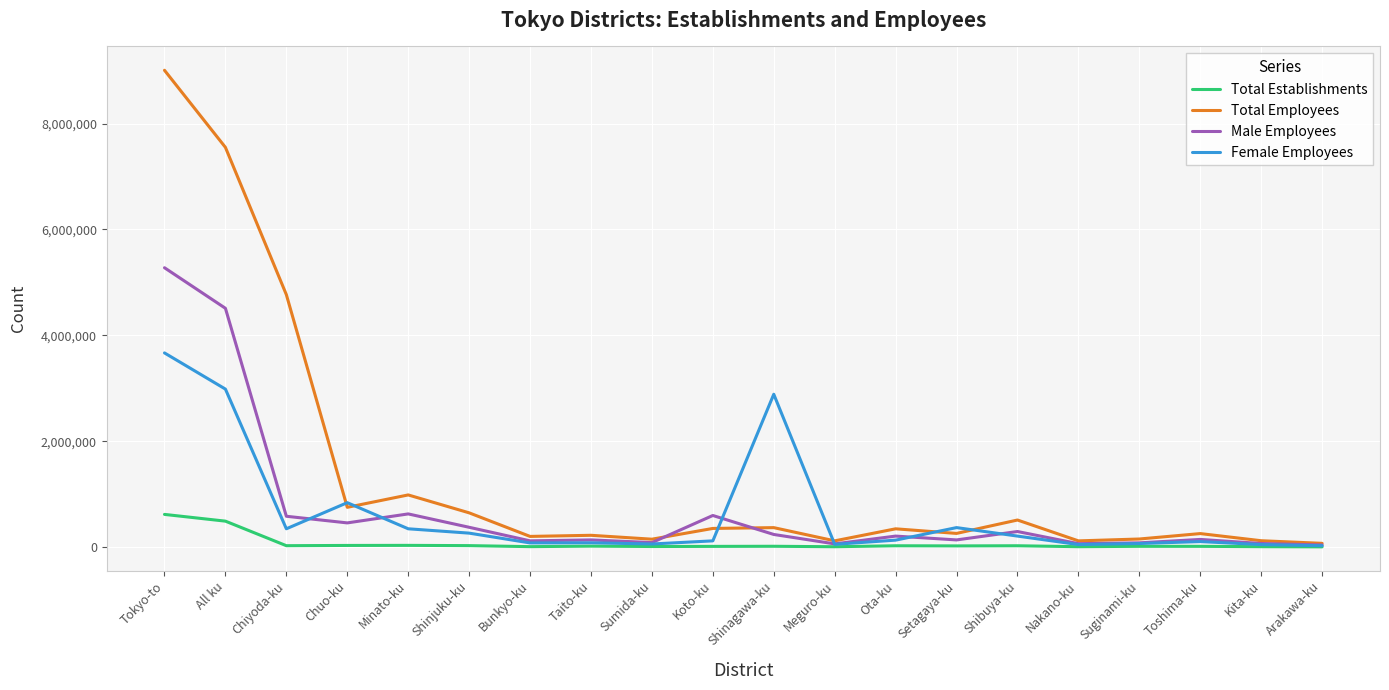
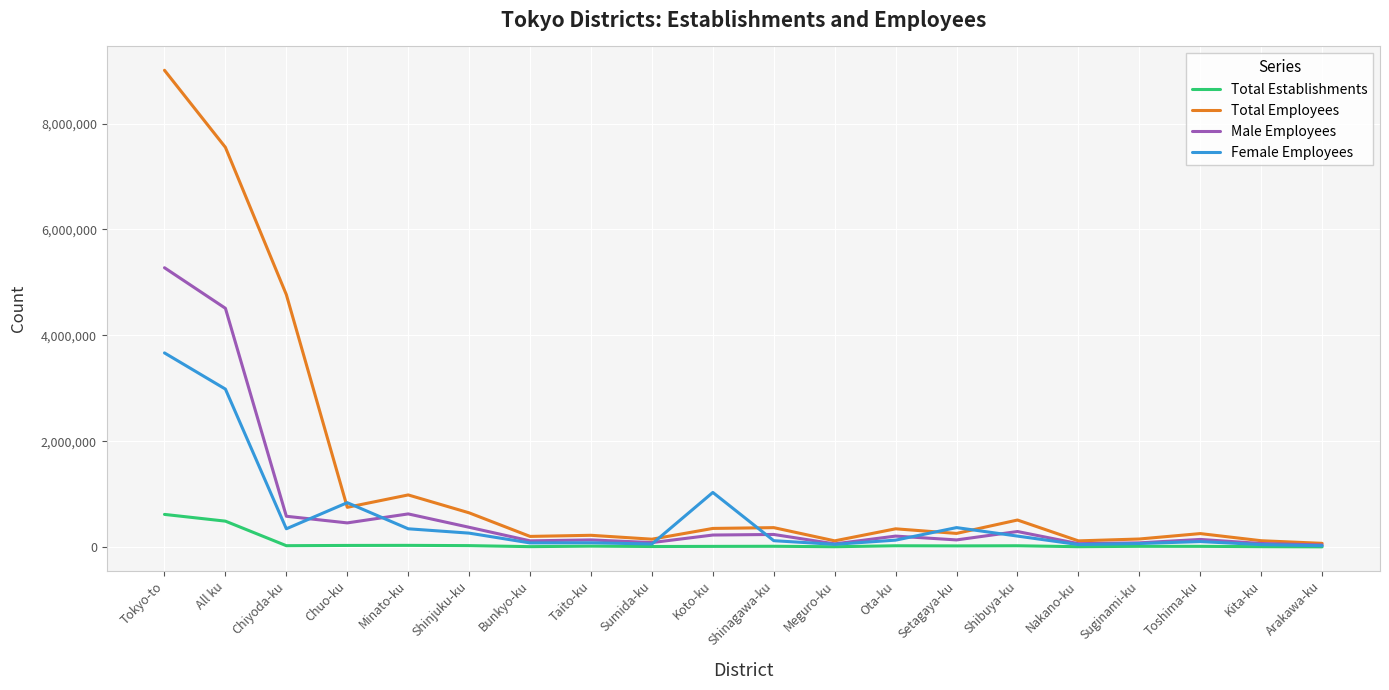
  {
    "Total Establishments": {
      "Tokyo-to": "600,000",
      "All ku": "500,000",
      "Chiyoda-ku": "0",
      "Chuo-ku": "0",
      "Minato-ku": "0",
      "Shinjuku-ku": "0",
      "Bunkyo-ku": "0",
      "Taito-ku": "0",
      "Koto-ku": "0",
      "Shinagawa-ku": "0",
      "Ota-ku": "0",
      "Setagaya-ku": "0",
      "Shibuya-ku": "0",
      "Suginami-ku": "0",
      "Toshima-ku": "0"
    },
    "Total Employees": {
      "Tokyo-to": "9,000,000",
      "All ku": "7,600,000",
      "Chiyoda-ku": "4,800,000",
      "Chuo-ku": "800,000",
      "Minato-ku": "1,000,000",
      "Shinjuku-ku": "700,000",
      "Bunkyo-ku": "200,000",
      "Taito-ku": "200,000",
      "Sumida-ku": "200,000",
      "Koto-ku": "400,000",
      "Shinagawa-ku": "400,000",
      "Meguro-ku": "100,000",
      "Ota-ku": "300,000",
      "Setagaya-ku": "300,000",
      "Shibuya-ku": "500,000",
      "Nakano-ku": "100,000",
      "Suginami-ku": "200,000",
      "Toshima-ku": "300,000",
      "Kita-ku": "100,000"
    },
    "Male Employees": {
      "Tokyo-to": "5,300,000",
      "All ku": "4,500,000",
      "Chiyoda-ku": "600,000",
      "Chuo-ku": "500,000",
      "Minato-ku": "600,000",
      "Shinjuku-ku": "400,000",
      "Taito-ku": "100,000",
-     "Koto-ku": "600,000",
+     "Koto-ku": "200,000",
      "Shinagawa-ku": "200,000",
      "Ota-ku": "200,000",
      "Setagaya-ku": "100,000",
      "Shibuya-ku": "300,000"
    },
    "Female Employees": {
      "Tokyo-to": "3,700,000",
      "All ku": "3,000,000",
      "Chiyoda-ku": "400,000",
      "Chuo-ku": "800,000",
      "Minato-ku": "400,000",
      "Shinjuku-ku": "300,000",
      "Taito-ku": "100,000",
-     "Koto-ku": "100,000",
-     "Shinagawa-ku": "2,900,000",
+     "Koto-ku": "1,000,000",
+     "Shinagawa-ku": "100,000",
      "Ota-ku": "100,000",
      "Setagaya-ku": "400,000",
      "Shibuya-ku": "200,000"
    }
  }
